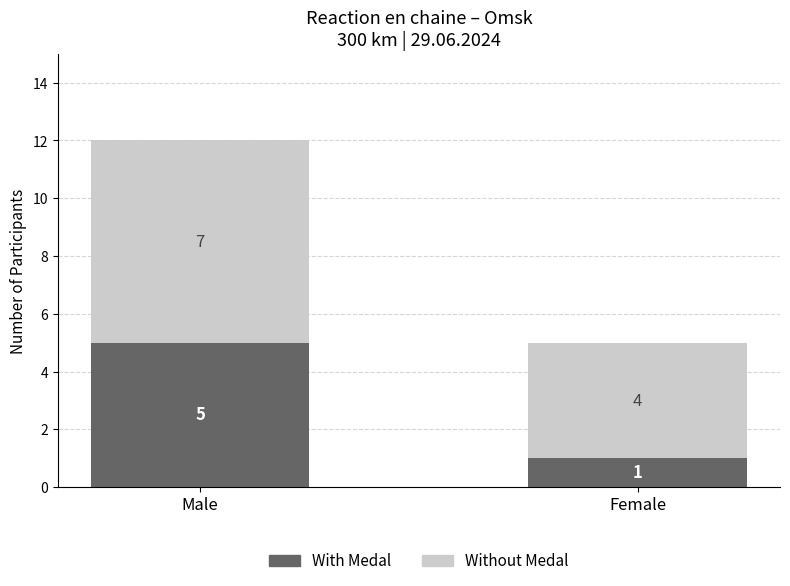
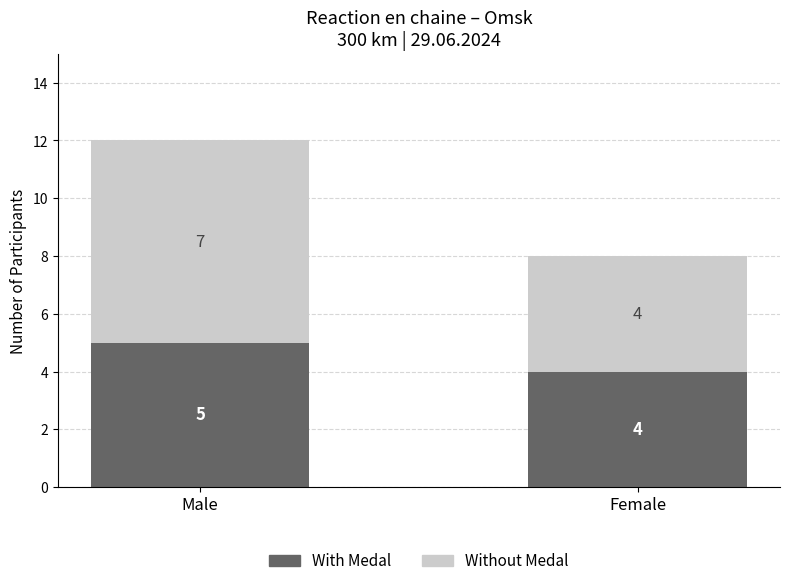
  {
    "With Medal": {
      "Male": 5,
-     "Female": 1
+     "Female": 4
    },
    "Without Medal": {
      "Male": 7,
      "Female": 4
    }
  }
